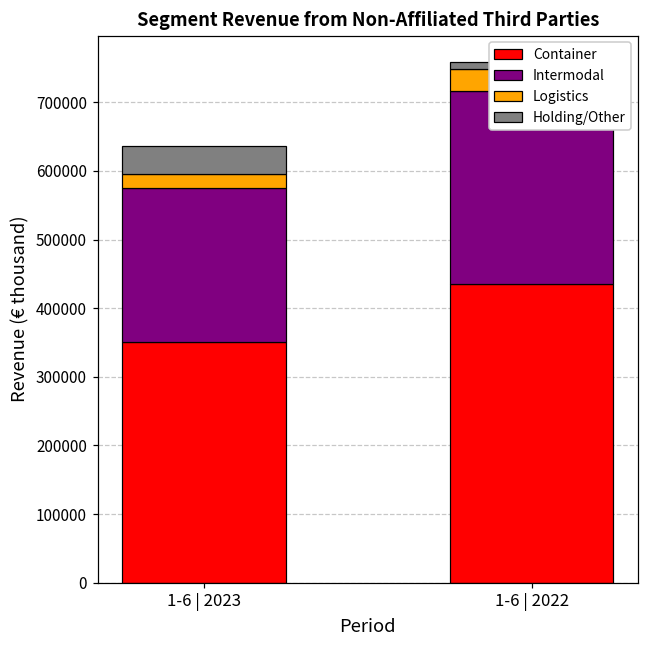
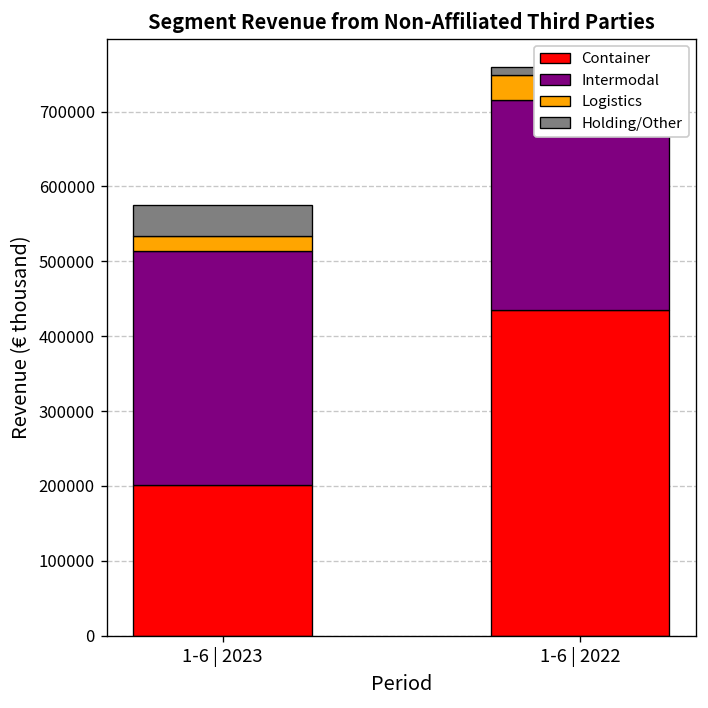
  {
    "Container": {
-     "1-6 | 2023": 350000,
+     "1-6 | 2023": 200000,
      "1-6 | 2022": 440000
    },
    "Intermodal": {
-     "1-6 | 2023": 220000
+     "1-6 | 2023": 310000
    },
    "Logistics": {
      "1-6 | 2023": 20000
    },
    "Holding/Other": {
      "1-6 | 2023": 40000
    }
  }
